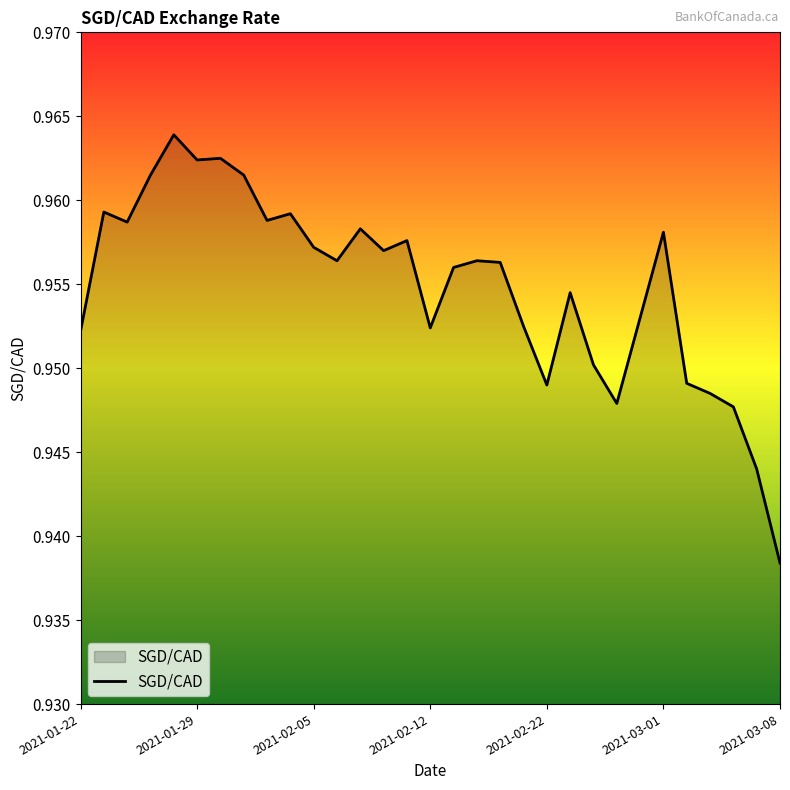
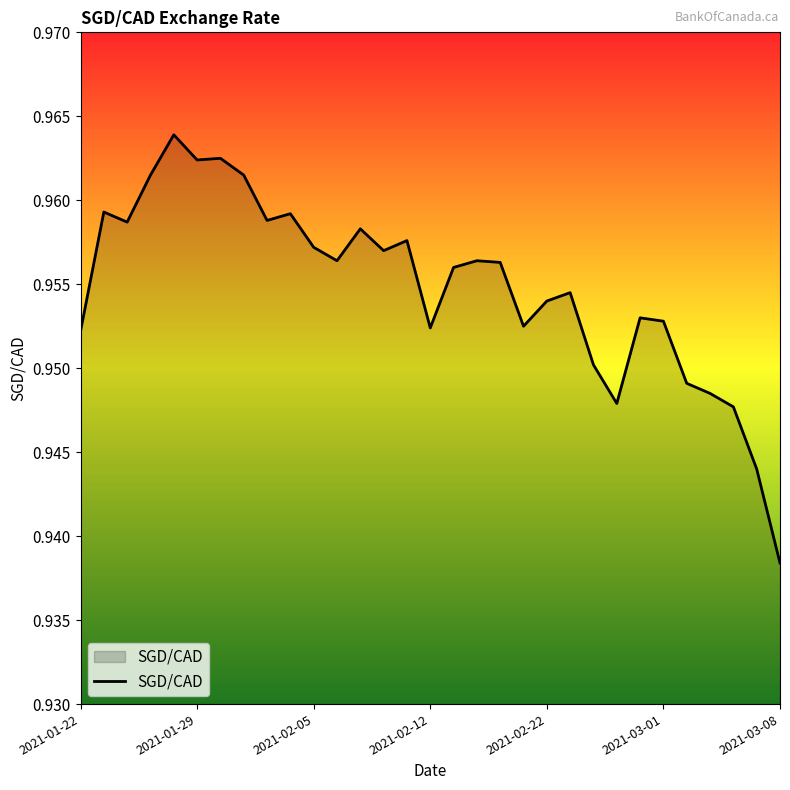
  {
    "2021-01-22": 0.9522,
    "2021-01-29": 0.9624,
    "2021-02-05": 0.9572,
    "2021-02-12": 0.9524,
-   "2021-02-22": 0.949,
-   "2021-03-01": 0.9581,
+   "2021-02-22": 0.954,
+   "2021-03-01": 0.9528,
    "2021-03-08": 0.9384
  }
